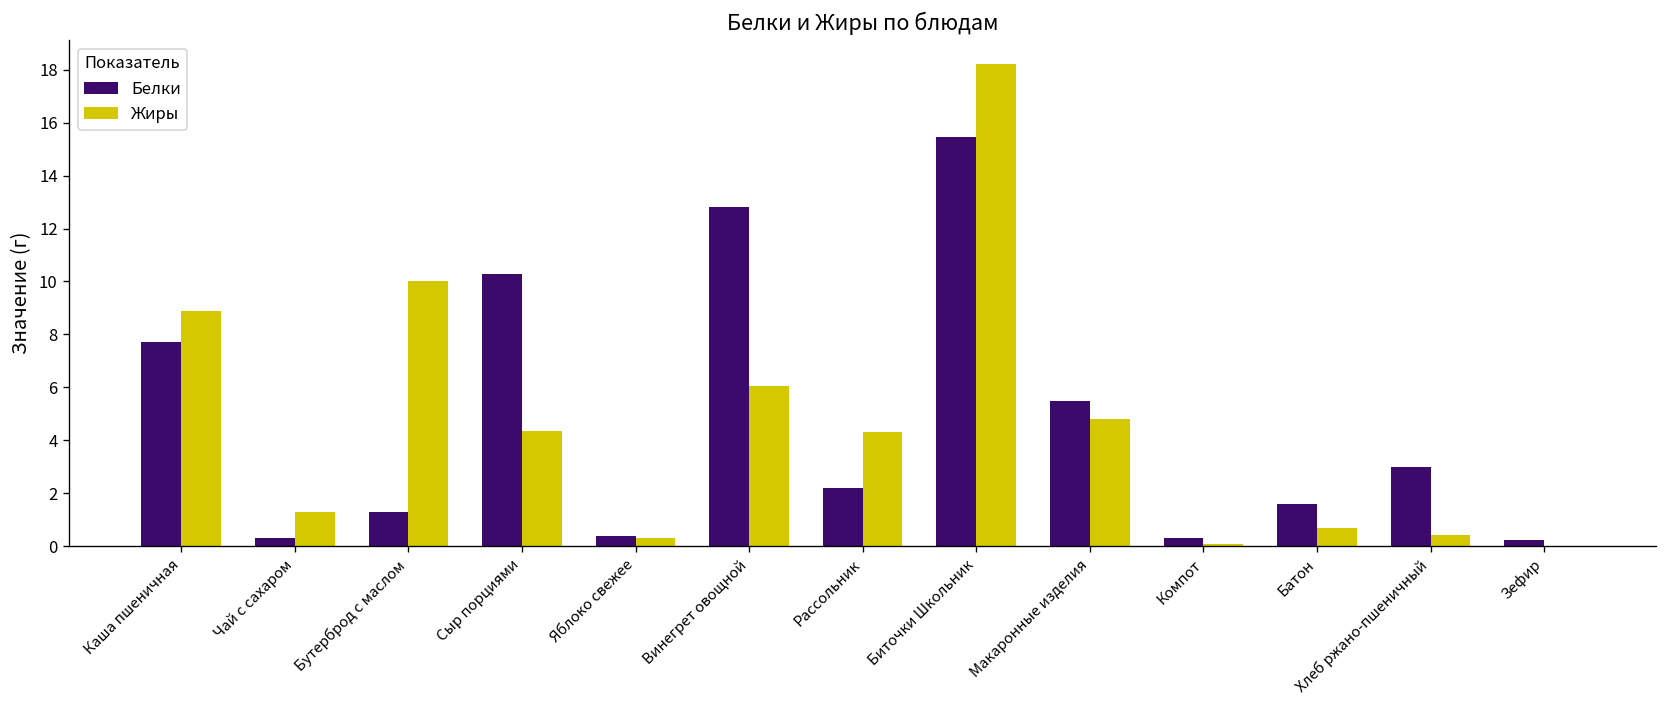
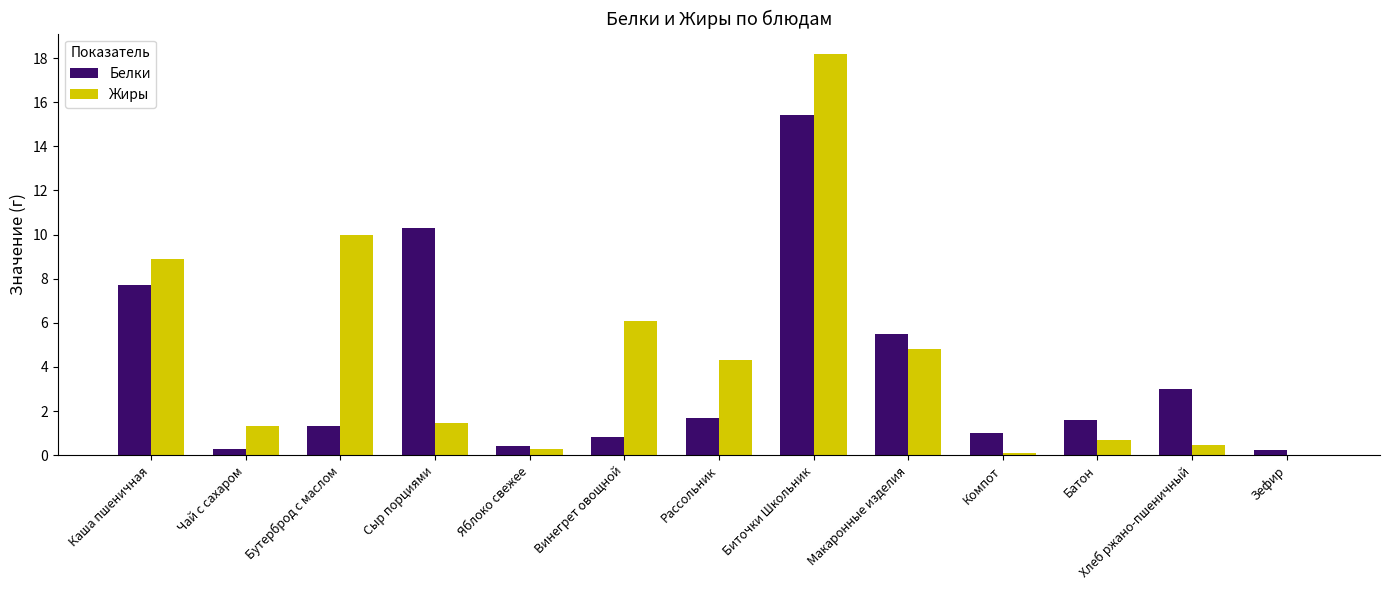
  {
    "Белки": {
      "Каша пшеничная": 7.7,
      "Чай с сахаром": 0.3,
      "Бутерброд с маслом": 1.3,
      "Сыр порциями": 10.3,
      "Яблоко свежее": 0.4,
-     "Винегрет овощной": 12.8,
-     "Рассольник": 2.2,
+     "Винегрет овощной": 0.8,
+     "Рассольник": 1.7,
      "Биточки Школьник": 15.4,
      "Макаронные изделия": 5.5,
-     "Компот": 0.3,
+     "Компот": 1.0,
      "Батон": 1.6,
      "Хлеб ржано-пшеничный": 3.0,
      "Зефир": 0.3
    },
    "Жиры": {
      "Каша пшеничная": 8.9,
      "Чай с сахаром": 1.3,
      "Бутерброд с маслом": 10.0,
-     "Сыр порциями": 4.4,
+     "Сыр порциями": 1.5,
      "Яблоко свежее": 0.3,
      "Винегрет овощной": 6.1,
      "Рассольник": 4.3,
      "Биточки Школьник": 18.2,
      "Макаронные изделия": 4.8,
      "Батон": 0.7,
      "Хлеб ржано-пшеничный": 0.4,
      "Зефир": 0.0
    }
  }
